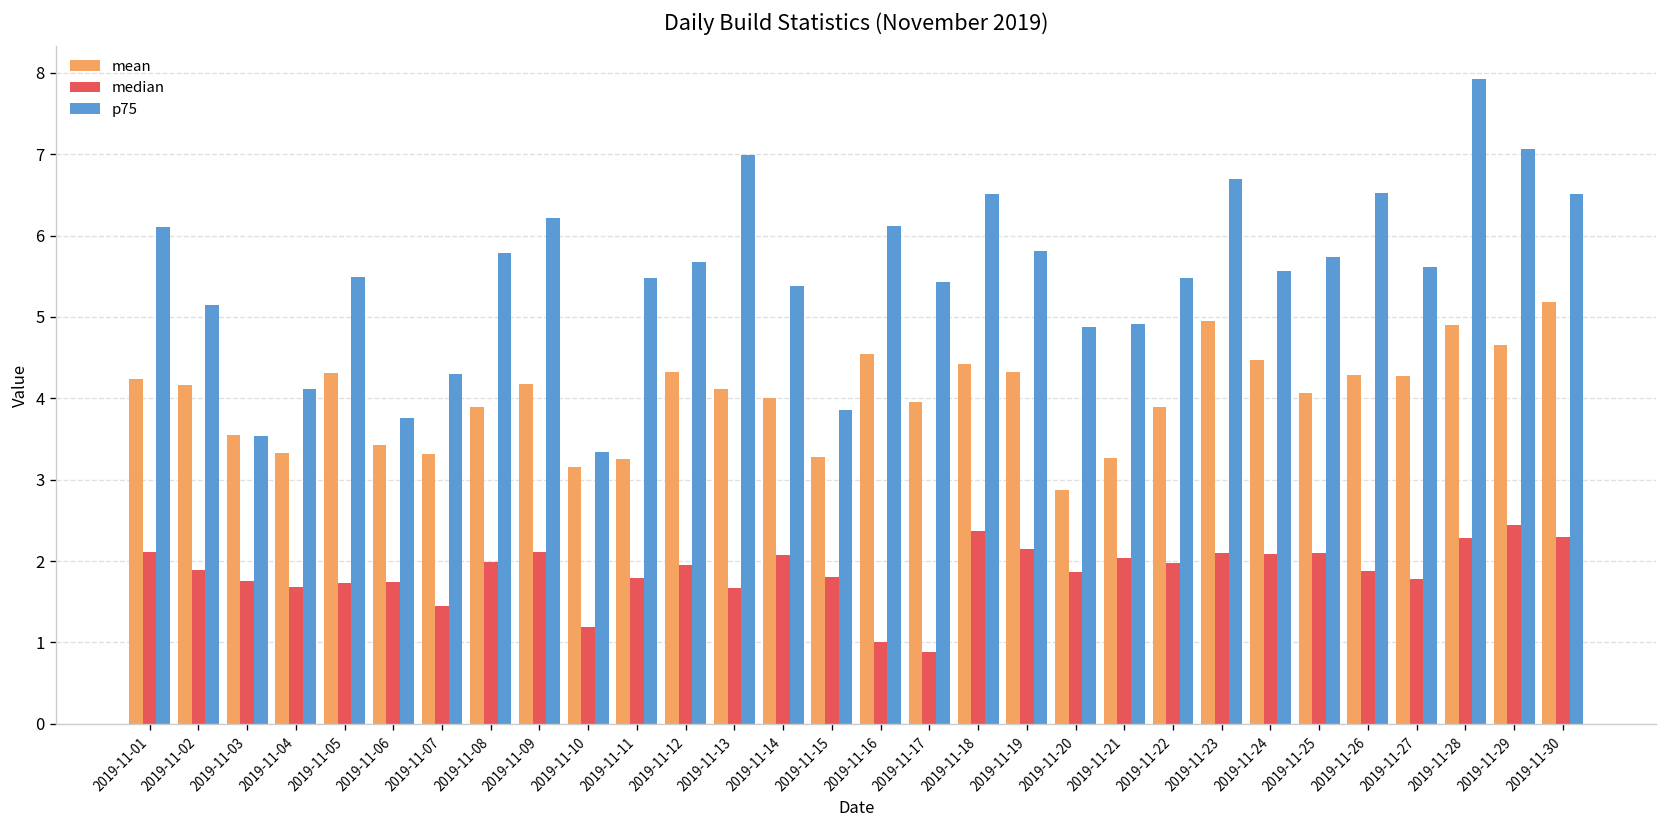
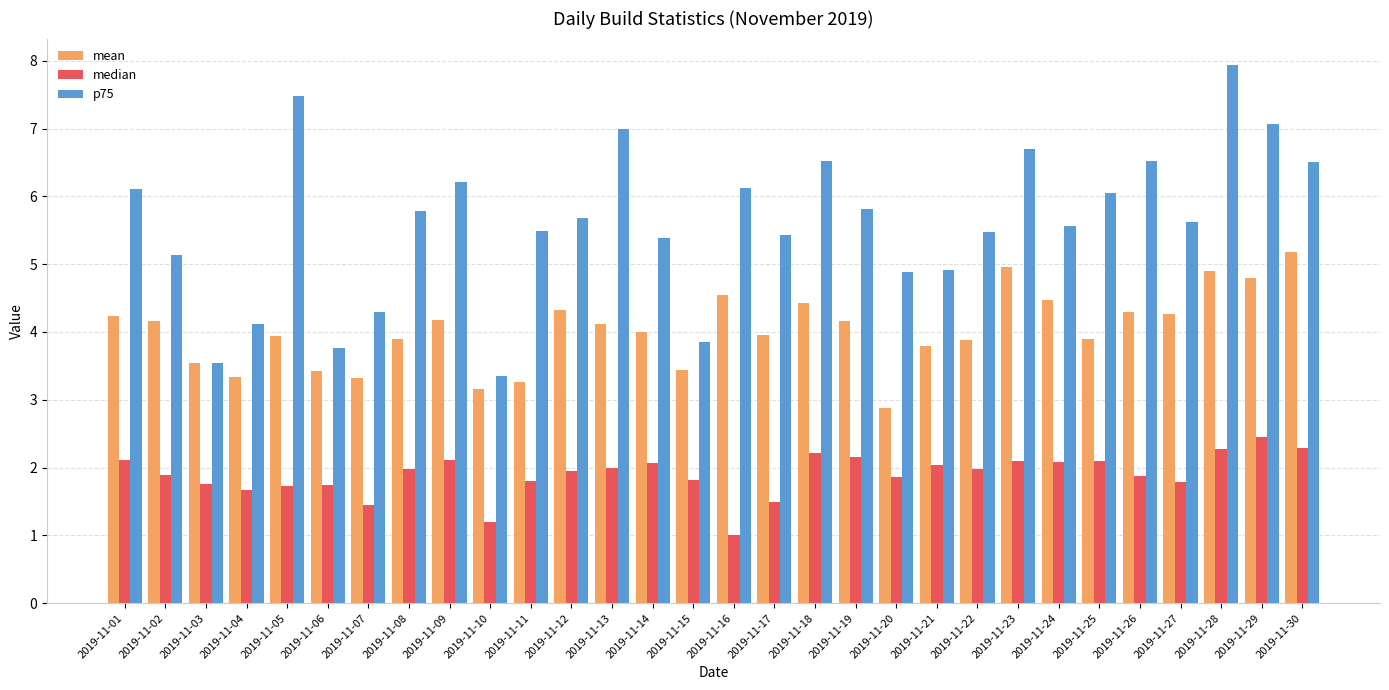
  {
    "mean": {
      "2019-11-01": 4.2,
      "2019-11-02": 4.2,
      "2019-11-03": 3.5,
      "2019-11-04": 3.3,
-     "2019-11-05": 4.3,
+     "2019-11-05": 3.9,
      "2019-11-06": 3.4,
      "2019-11-07": 3.3,
      "2019-11-08": 3.9,
      "2019-11-09": 4.2,
      "2019-11-10": 3.2,
      "2019-11-11": 3.3,
      "2019-11-12": 4.3,
      "2019-11-13": 4.1,
      "2019-11-14": 4.0,
-     "2019-11-15": 3.3,
+     "2019-11-15": 3.4,
      "2019-11-16": 4.6,
      "2019-11-17": 4.0,
      "2019-11-18": 4.4,
-     "2019-11-19": 4.3,
+     "2019-11-19": 4.2,
      "2019-11-20": 2.9,
-     "2019-11-21": 3.3,
+     "2019-11-21": 3.8,
      "2019-11-22": 3.9,
      "2019-11-23": 5.0,
      "2019-11-24": 4.5,
-     "2019-11-25": 4.1,
+     "2019-11-25": 3.9,
      "2019-11-26": 4.3,
      "2019-11-27": 4.3,
      "2019-11-28": 4.9,
-     "2019-11-29": 4.7,
+     "2019-11-29": 4.8,
      "2019-11-30": 5.2
    },
    "median": {
      "2019-11-01": 2.1,
      "2019-11-02": 1.9,
      "2019-11-03": 1.8,
      "2019-11-04": 1.7,
      "2019-11-05": 1.7,
      "2019-11-06": 1.7,
      "2019-11-07": 1.4,
      "2019-11-08": 2.0,
      "2019-11-09": 2.1,
      "2019-11-10": 1.2,
      "2019-11-11": 1.8,
      "2019-11-12": 2.0,
-     "2019-11-13": 1.7,
+     "2019-11-13": 2.0,
      "2019-11-14": 2.1,
      "2019-11-15": 1.8,
      "2019-11-16": 1.0,
-     "2019-11-17": 0.9,
-     "2019-11-18": 2.4,
+     "2019-11-17": 1.5,
+     "2019-11-18": 2.2,
      "2019-11-19": 2.2,
      "2019-11-20": 1.9,
      "2019-11-21": 2.0,
      "2019-11-22": 2.0,
      "2019-11-23": 2.1,
      "2019-11-24": 2.1,
      "2019-11-25": 2.1,
      "2019-11-26": 1.9,
      "2019-11-27": 1.8,
      "2019-11-28": 2.3,
      "2019-11-29": 2.4,
      "2019-11-30": 2.3
    },
    "p75": {
      "2019-11-01": 6.1,
      "2019-11-02": 5.1,
      "2019-11-03": 3.5,
      "2019-11-04": 4.1,
-     "2019-11-05": 5.5,
+     "2019-11-05": 7.5,
      "2019-11-06": 3.8,
      "2019-11-07": 4.3,
      "2019-11-08": 5.8,
      "2019-11-09": 6.2,
      "2019-11-10": 3.3,
      "2019-11-11": 5.5,
      "2019-11-12": 5.7,
      "2019-11-13": 7.0,
      "2019-11-14": 5.4,
      "2019-11-15": 3.9,
      "2019-11-16": 6.1,
      "2019-11-17": 5.4,
      "2019-11-18": 6.5,
      "2019-11-19": 5.8,
      "2019-11-20": 4.9,
      "2019-11-21": 4.9,
      "2019-11-22": 5.5,
      "2019-11-23": 6.7,
      "2019-11-24": 5.6,
-     "2019-11-25": 5.7,
+     "2019-11-25": 6.1,
      "2019-11-26": 6.5,
      "2019-11-27": 5.6,
      "2019-11-28": 7.9,
      "2019-11-29": 7.1,
      "2019-11-30": 6.5
    }
  }
